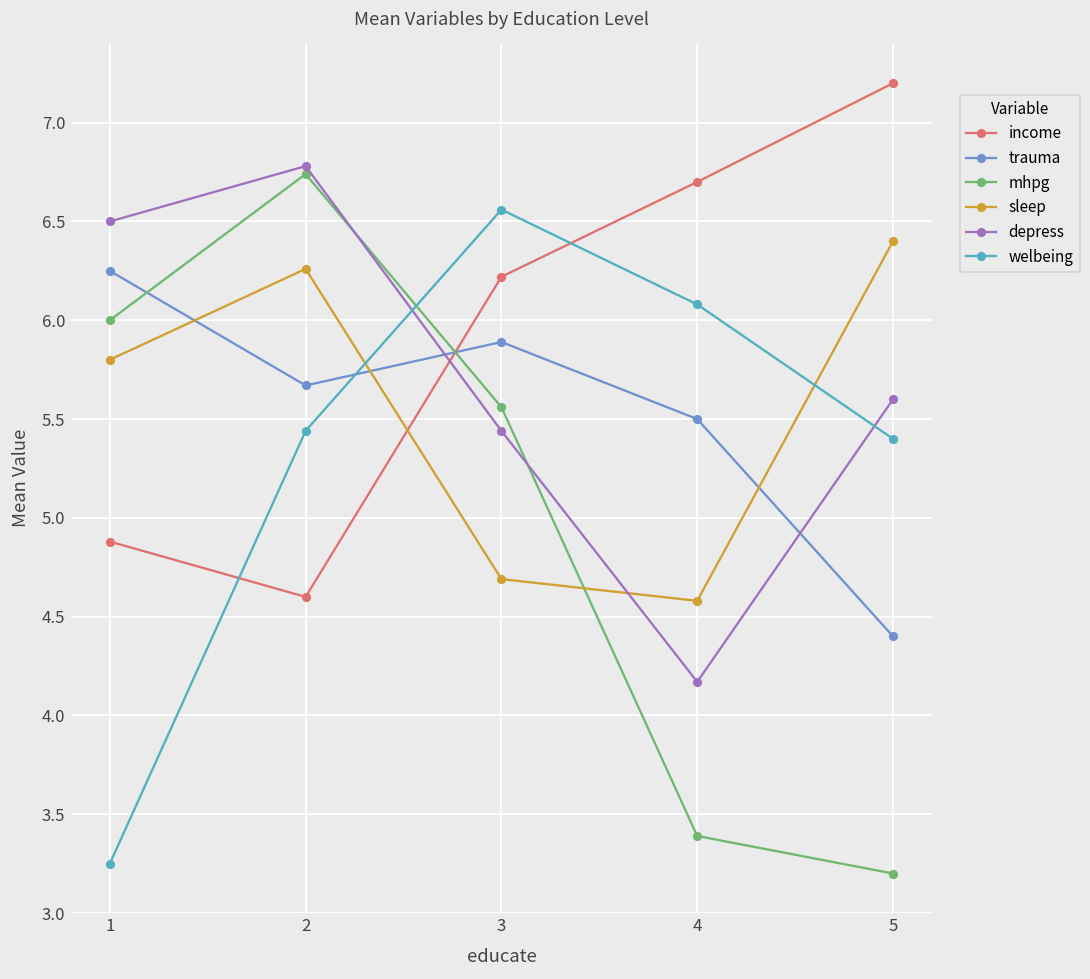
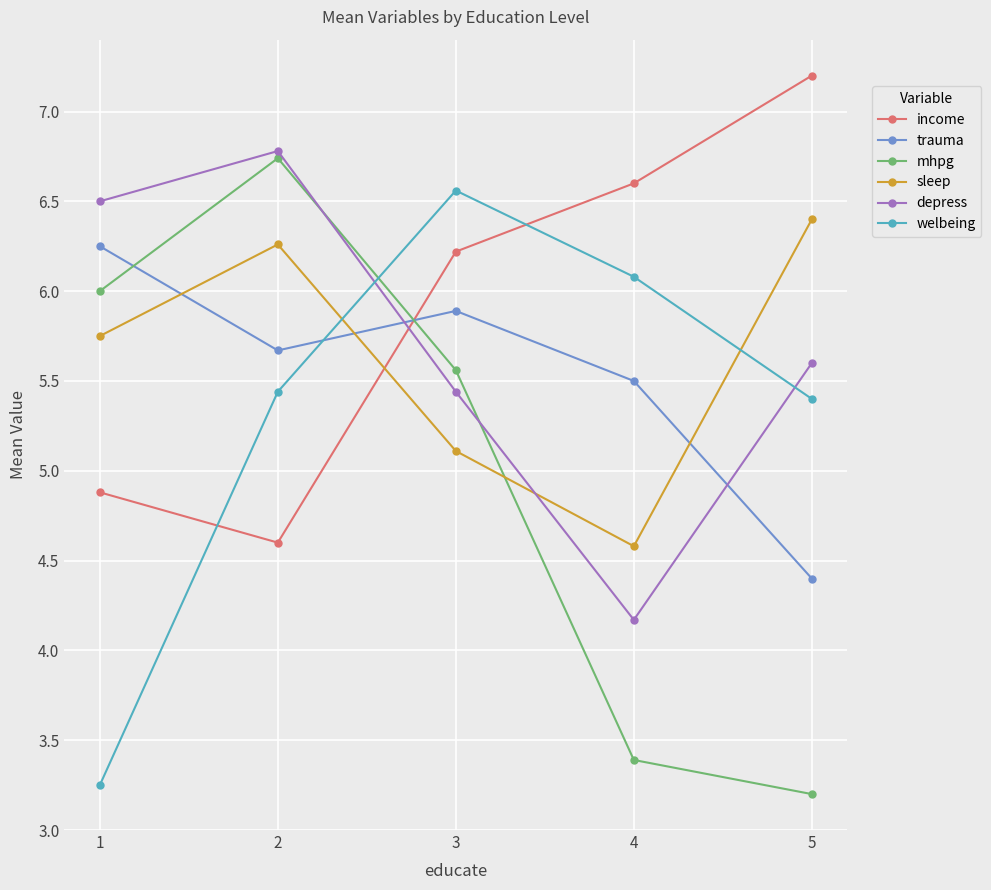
  {
    "income": {
      "1": 4.88,
      "2": 4.6,
      "3": 6.22,
-     "4": 6.7,
+     "4": 6.6,
      "5": 7.2
    },
    "mhpg": {
      "1": 6.00,
      "2": 6.74,
      "3": 5.56,
      "4": 3.39,
      "5": 3.20
    },
    "sleep": {
-     "1": 5.80,
+     "1": 5.75,
      "2": 6.26,
-     "3": 4.69,
+     "3": 5.11,
      "4": 4.58,
      "5": 6.40
    }
  }
